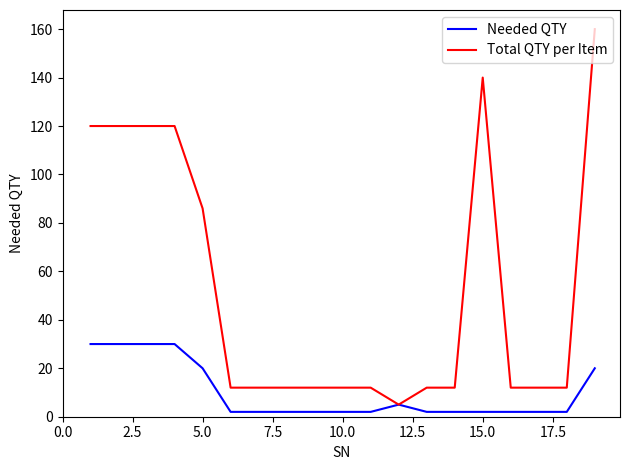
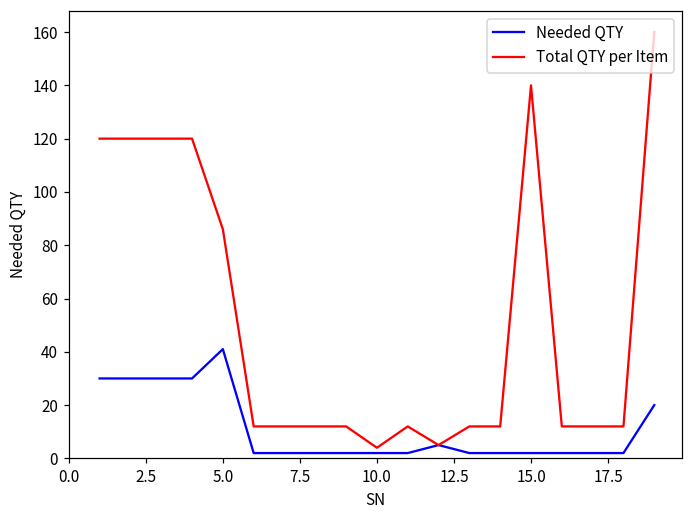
  {
    "Needed QTY": {
-     "5.0": 20,
+     "5.0": 41,
      "10.0": 2,
      "15.0": 2
    },
    "Total QTY per Item": {
      "5.0": 86,
-     "10.0": 12,
+     "10.0": 4,
      "15.0": 140
    }
  }
